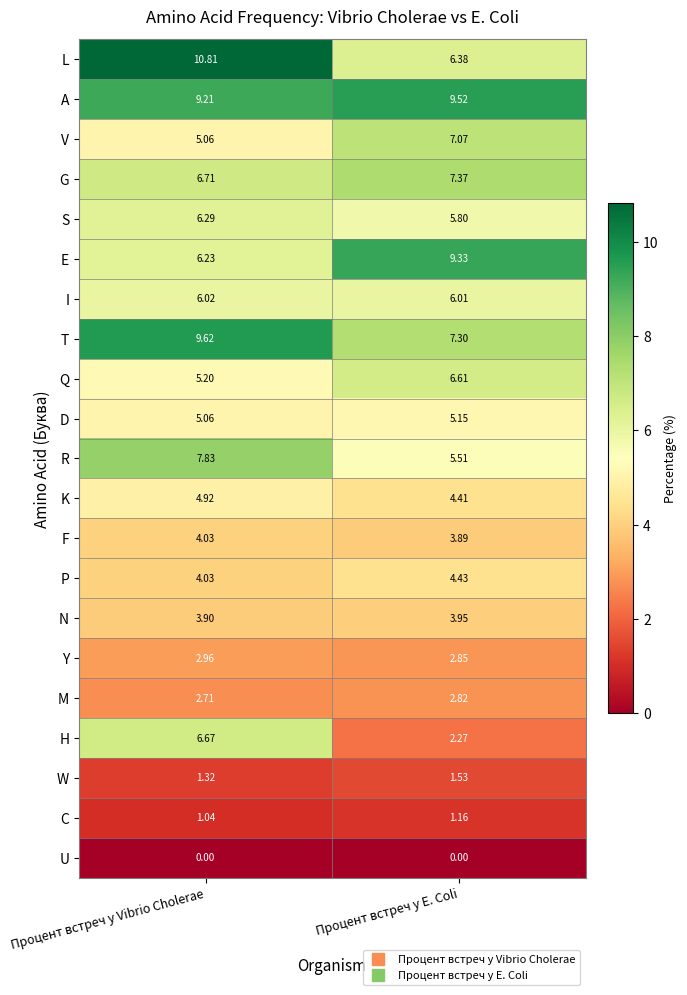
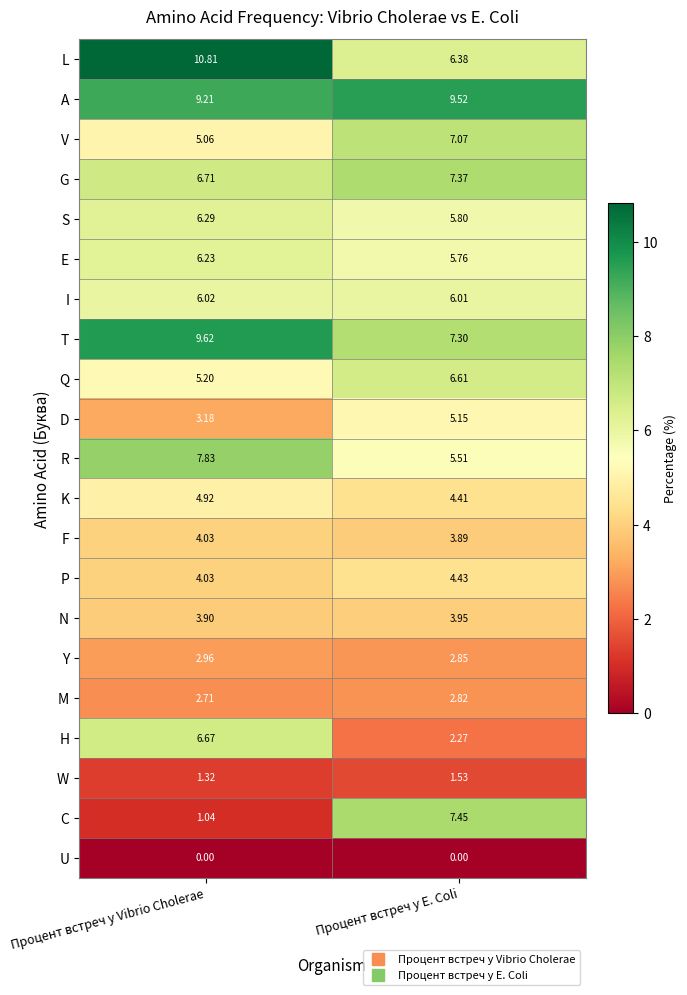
  {
    "L": {
      "Процент встреч у Vibrio Cholerae": 10.81,
      "Процент встреч у E. Coli": 6.38
    },
    "A": {
      "Процент встреч у Vibrio Cholerae": 9.21,
      "Процент встреч у E. Coli": 9.52
    },
    "V": {
      "Процент встреч у Vibrio Cholerae": 5.06,
      "Процент встреч у E. Coli": 7.07
    },
    "G": {
      "Процент встреч у Vibrio Cholerae": 6.71,
      "Процент встреч у E. Coli": 7.37
    },
    "S": {
      "Процент встреч у Vibrio Cholerae": 6.29,
      "Процент встреч у E. Coli": 5.80
    },
    "E": {
      "Процент встреч у Vibrio Cholerae": 6.23,
-     "Процент встреч у E. Coli": 9.33
+     "Процент встреч у E. Coli": 5.76
    },
    "I": {
      "Процент встреч у Vibrio Cholerae": 6.02,
      "Процент встреч у E. Coli": 6.01
    },
    "T": {
      "Процент встреч у Vibrio Cholerae": 9.62,
      "Процент встреч у E. Coli": 7.30
    },
    "Q": {
      "Процент встреч у Vibrio Cholerae": 5.20,
      "Процент встреч у E. Coli": 6.61
    },
    "D": {
-     "Процент встреч у Vibrio Cholerae": 5.06,
+     "Процент встреч у Vibrio Cholerae": 3.18,
      "Процент встреч у E. Coli": 5.15
    },
    "R": {
      "Процент встреч у Vibrio Cholerae": 7.83,
      "Процент встреч у E. Coli": 5.51
    },
    "K": {
      "Процент встреч у Vibrio Cholerae": 4.92,
      "Процент встреч у E. Coli": 4.41
    },
    "F": {
      "Процент встреч у Vibrio Cholerae": 4.03,
      "Процент встреч у E. Coli": 3.89
    },
    "P": {
      "Процент встреч у Vibrio Cholerae": 4.03,
      "Процент встреч у E. Coli": 4.43
    },
    "N": {
      "Процент встреч у Vibrio Cholerae": 3.90,
      "Процент встреч у E. Coli": 3.95
    },
    "Y": {
      "Процент встреч у Vibrio Cholerae": 2.96,
      "Процент встреч у E. Coli": 2.85
    },
    "M": {
      "Процент встреч у Vibrio Cholerae": 2.71,
      "Процент встреч у E. Coli": 2.82
    },
    "H": {
      "Процент встреч у Vibrio Cholerae": 6.67,
      "Процент встреч у E. Coli": 2.27
    },
    "W": {
      "Процент встреч у Vibrio Cholerae": 1.32,
      "Процент встреч у E. Coli": 1.53
    },
    "C": {
      "Процент встреч у Vibrio Cholerae": 1.04,
-     "Процент встреч у E. Coli": 1.16
+     "Процент встреч у E. Coli": 7.45
    },
    "U": {
      "Процент встреч у Vibrio Cholerae": 0.00,
      "Процент встреч у E. Coli": 0.00
    }
  }
